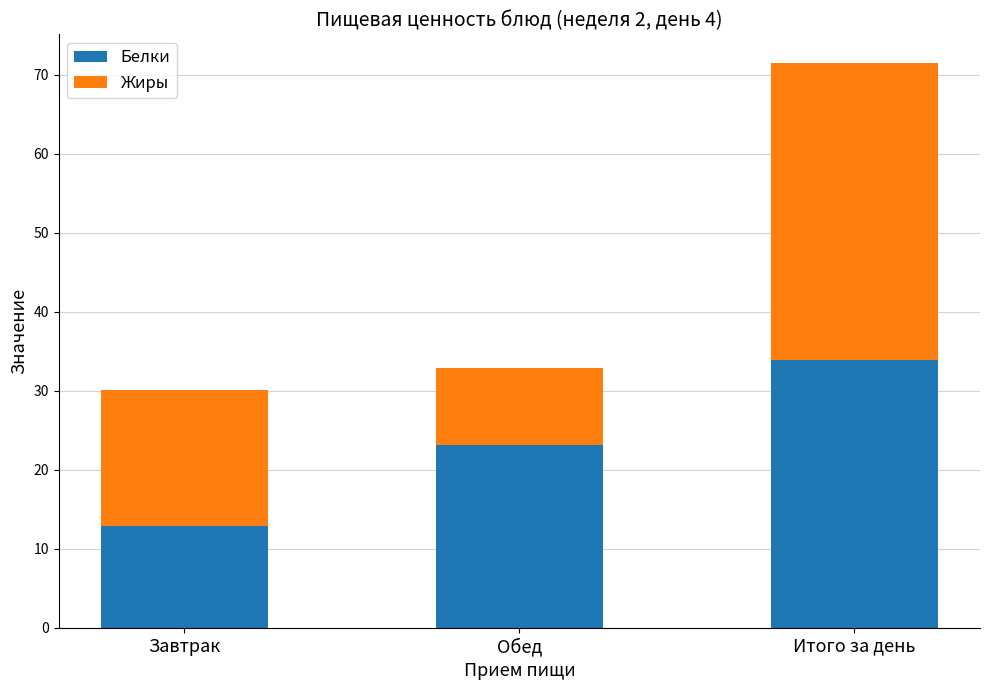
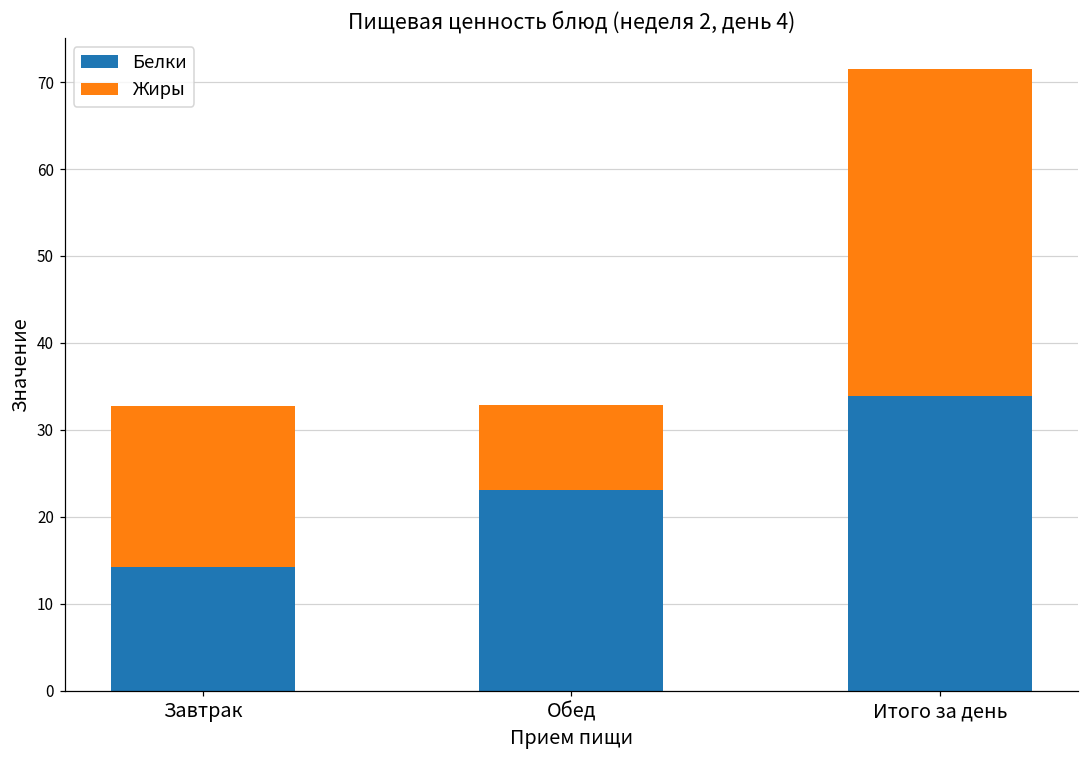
  {
    "Белки": {
-     "Завтрак": 13,
+     "Завтрак": 14,
      "Обед": 23,
      "Итого за день": 34
    },
    "Жиры": {
-     "Завтрак": 17,
+     "Завтрак": 19,
      "Обед": 10,
      "Итого за день": 38
    }
  }
